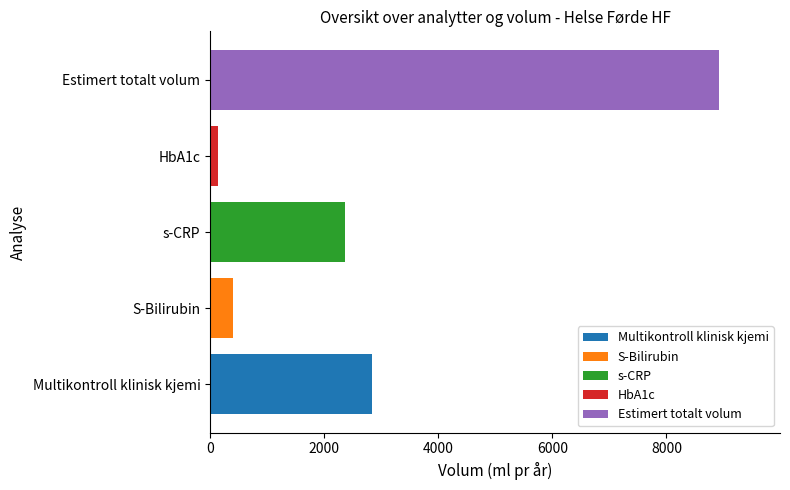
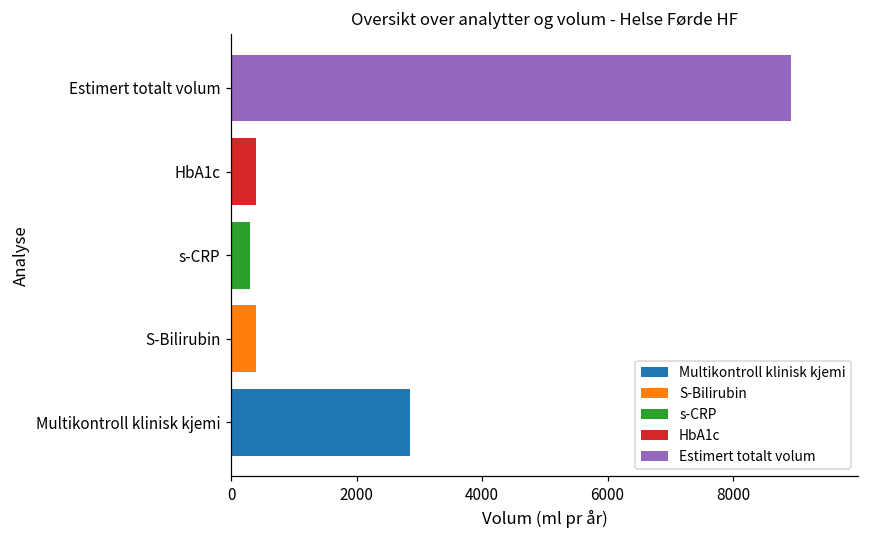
  {
    "Estimert totalt volum": 8900,
-   "HbA1c": 100,
-   "s-CRP": 2400,
+   "HbA1c": 400,
+   "s-CRP": 300,
    "S-Bilirubin": 400,
    "Multikontroll klinisk kjemi": 2800
  }
